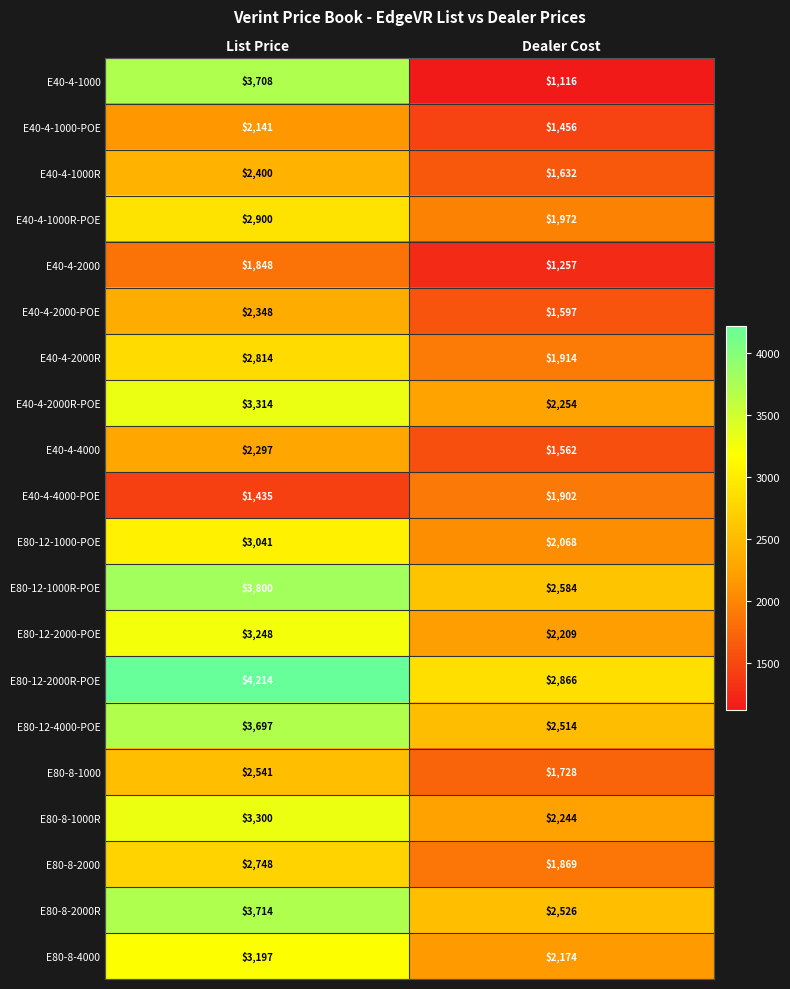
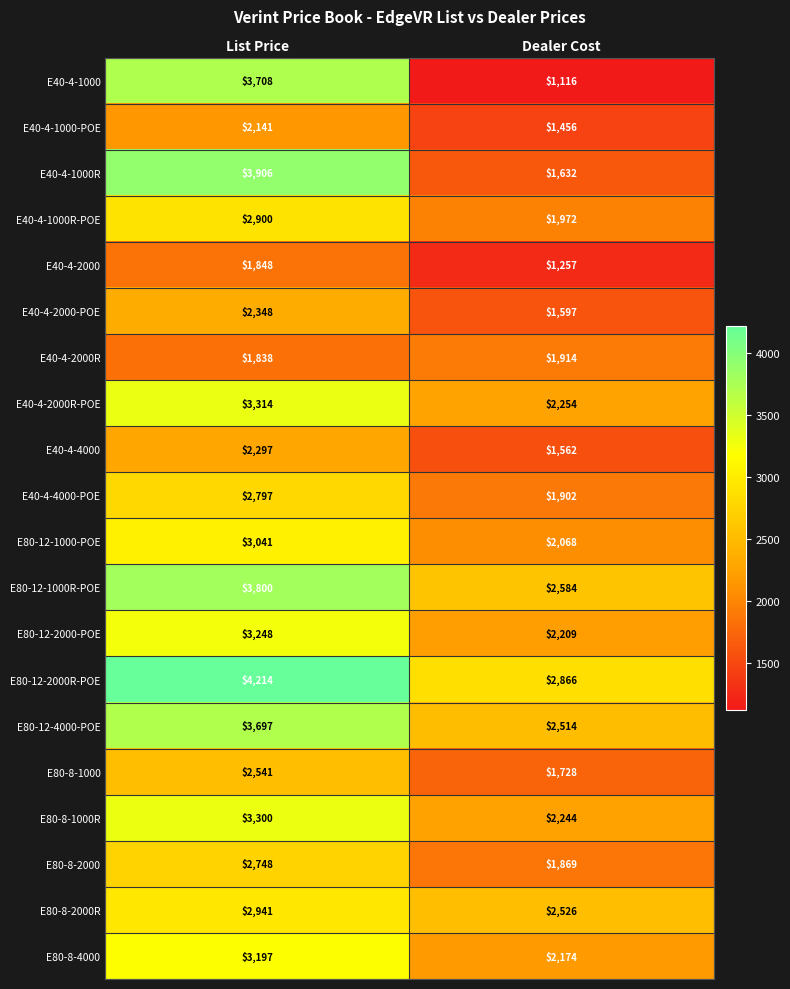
  {
    "E40-4-1000": {
      "List Price": "$3,708",
      "Dealer Cost": "$1,116"
    },
    "E40-4-1000-POE": {
      "List Price": "$2,141",
      "Dealer Cost": "$1,456"
    },
    "E40-4-1000R": {
-     "List Price": "$2,400",
+     "List Price": "$3,906",
      "Dealer Cost": "$1,632"
    },
    "E40-4-1000R-POE": {
      "List Price": "$2,900",
      "Dealer Cost": "$1,972"
    },
    "E40-4-2000": {
      "List Price": "$1,848",
      "Dealer Cost": "$1,257"
    },
    "E40-4-2000-POE": {
      "List Price": "$2,348",
      "Dealer Cost": "$1,597"
    },
    "E40-4-2000R": {
-     "List Price": "$2,814",
+     "List Price": "$1,838",
      "Dealer Cost": "$1,914"
    },
    "E40-4-2000R-POE": {
      "List Price": "$3,314",
      "Dealer Cost": "$2,254"
    },
    "E40-4-4000": {
      "List Price": "$2,297",
      "Dealer Cost": "$1,562"
    },
    "E40-4-4000-POE": {
-     "List Price": "$1,435",
+     "List Price": "$2,797",
      "Dealer Cost": "$1,902"
    },
    "E80-12-1000-POE": {
      "List Price": "$3,041",
      "Dealer Cost": "$2,068"
    },
    "E80-12-1000R-POE": {
      "List Price": "$3,800",
      "Dealer Cost": "$2,584"
    },
    "E80-12-2000-POE": {
      "List Price": "$3,248",
      "Dealer Cost": "$2,209"
    },
    "E80-12-2000R-POE": {
      "List Price": "$4,214",
      "Dealer Cost": "$2,866"
    },
    "E80-12-4000-POE": {
      "List Price": "$3,697",
      "Dealer Cost": "$2,514"
    },
    "E80-8-1000": {
      "List Price": "$2,541",
      "Dealer Cost": "$1,728"
    },
    "E80-8-1000R": {
      "List Price": "$3,300",
      "Dealer Cost": "$2,244"
    },
    "E80-8-2000": {
      "List Price": "$2,748",
      "Dealer Cost": "$1,869"
    },
    "E80-8-2000R": {
-     "List Price": "$3,714",
+     "List Price": "$2,941",
      "Dealer Cost": "$2,526"
    },
    "E80-8-4000": {
      "List Price": "$3,197",
      "Dealer Cost": "$2,174"
    }
  }
